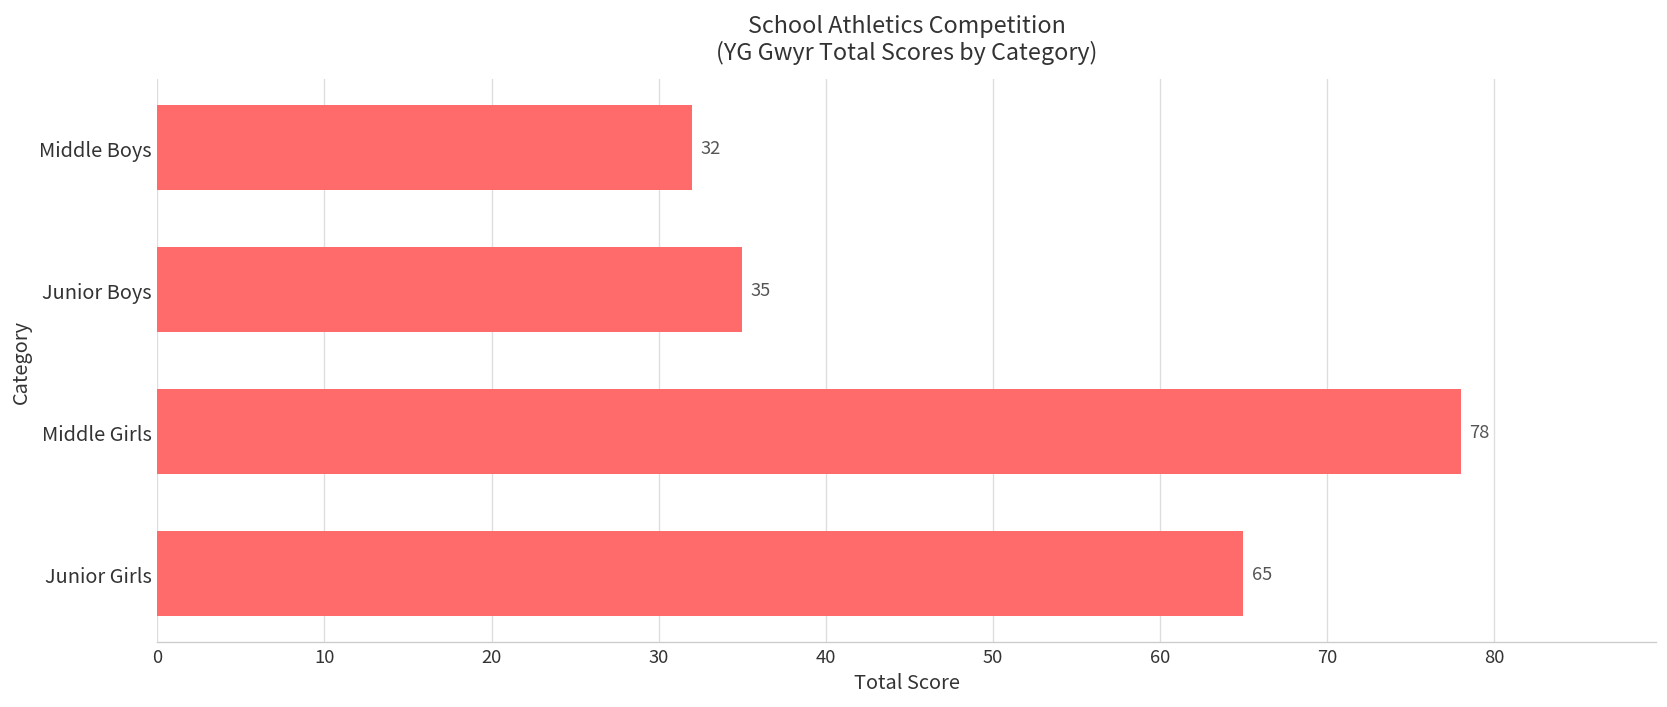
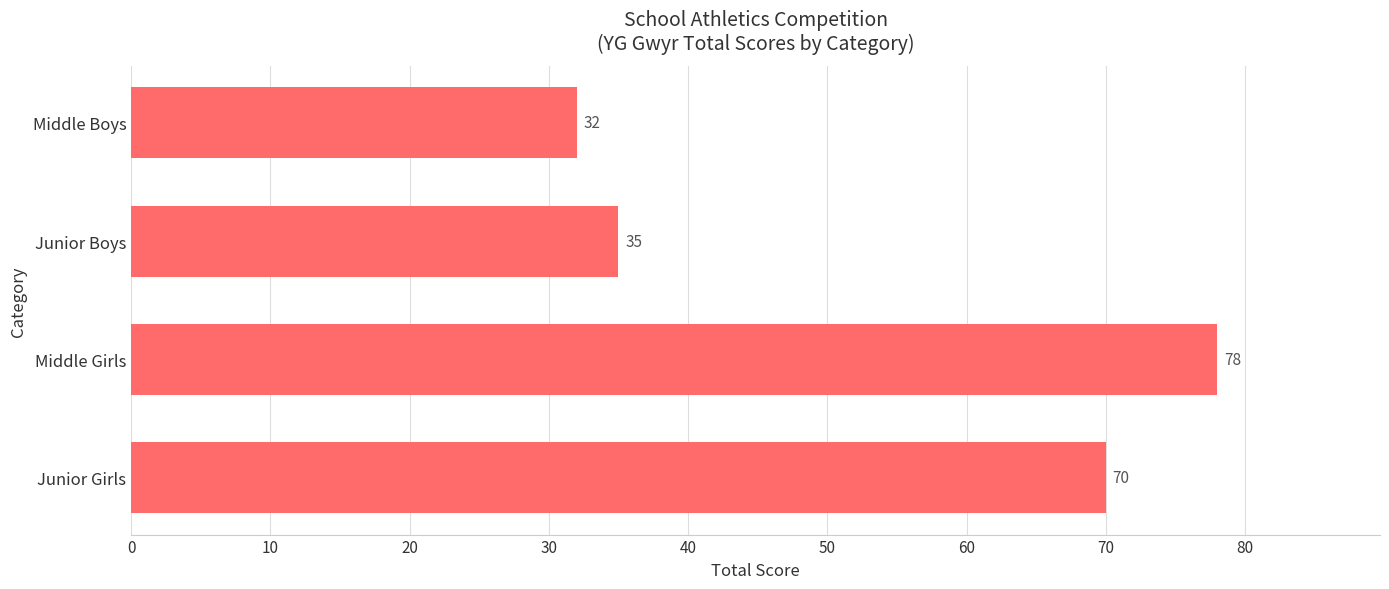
  {
    "Middle Boys": 32,
    "Junior Boys": 35,
    "Middle Girls": 78,
-   "Junior Girls": 65
+   "Junior Girls": 70
  }
